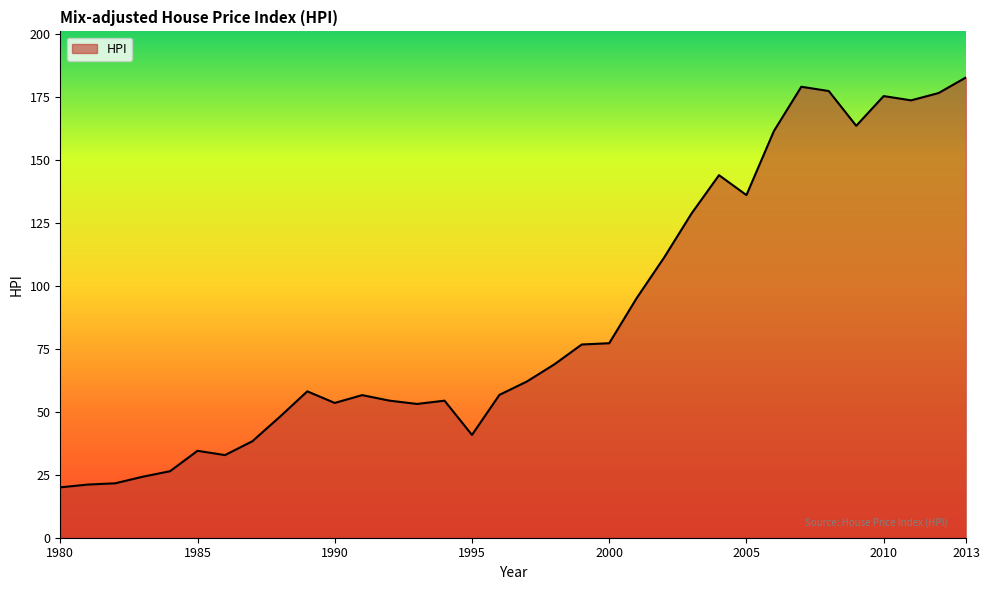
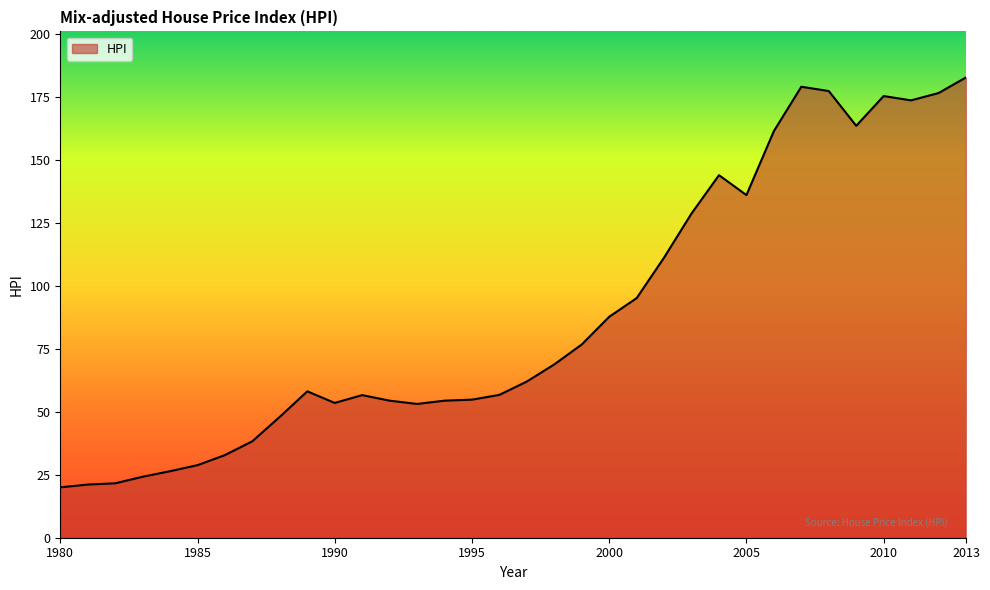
  {
    "1980": 20,
-   "1985": 35,
+   "1985": 29,
    "1990": 54,
-   "1995": 41,
-   "2000": 77,
+   "1995": 55,
+   "2000": 88,
    "2005": 136,
    "2010": 175,
    "2013": 183
  }
